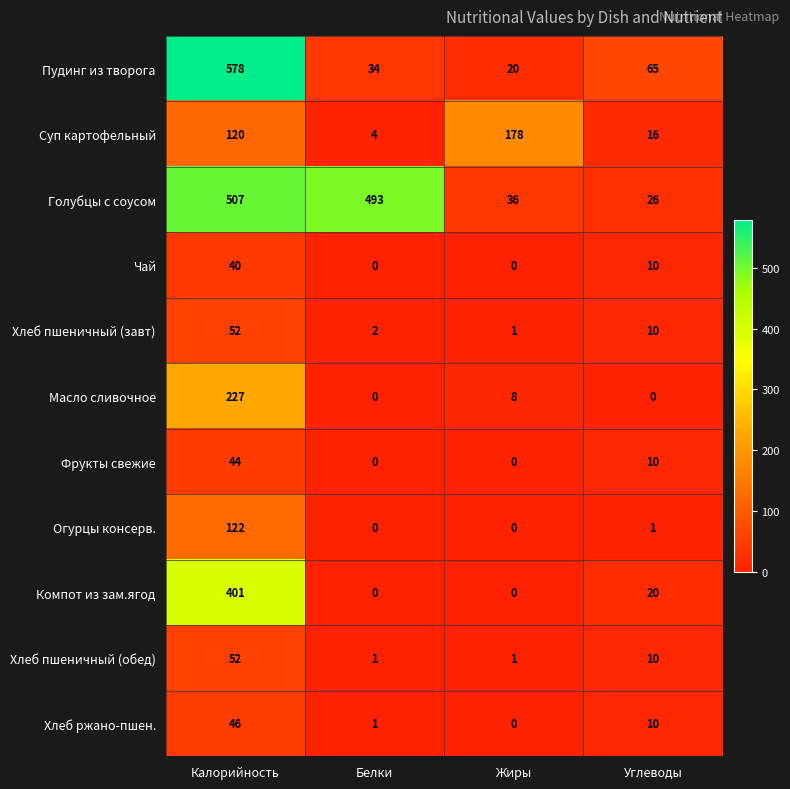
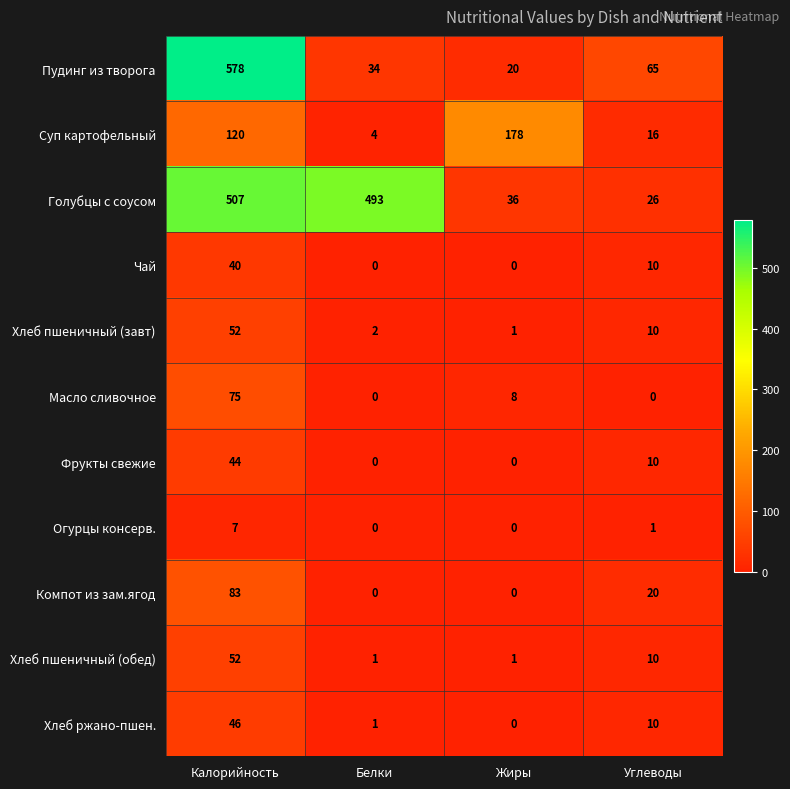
  {
    "Пудинг из творога": {
      "Калорийность": 578,
      "Белки": 34,
      "Жиры": 20,
      "Углеводы": 65
    },
    "Суп картофельный": {
      "Калорийность": 120,
      "Белки": 4,
      "Жиры": 178,
      "Углеводы": 16
    },
    "Голубцы с соусом": {
      "Калорийность": 507,
      "Белки": 493,
      "Жиры": 36,
      "Углеводы": 26
    },
    "Чай": {
      "Калорийность": 40,
      "Белки": 0,
      "Жиры": 0,
      "Углеводы": 10
    },
    "Хлеб пшеничный (завт)": {
      "Калорийность": 52,
      "Белки": 2,
      "Жиры": 1,
      "Углеводы": 10
    },
    "Масло сливочное": {
-     "Калорийность": 227,
+     "Калорийность": 75,
      "Белки": 0,
      "Жиры": 8,
      "Углеводы": 0
    },
    "Фрукты свежие": {
      "Калорийность": 44,
      "Белки": 0,
      "Жиры": 0,
      "Углеводы": 10
    },
    "Огурцы консерв.": {
-     "Калорийность": 122,
+     "Калорийность": 7,
      "Белки": 0,
      "Жиры": 0,
      "Углеводы": 1
    },
    "Компот из зам.ягод": {
-     "Калорийность": 401,
+     "Калорийность": 83,
      "Белки": 0,
      "Жиры": 0,
      "Углеводы": 20
    },
    "Хлеб пшеничный (обед)": {
      "Калорийность": 52,
      "Белки": 1,
      "Жиры": 1,
      "Углеводы": 10
    },
    "Хлеб ржано-пшен.": {
      "Калорийность": 46,
      "Белки": 1,
      "Жиры": 0,
      "Углеводы": 10
    }
  }
